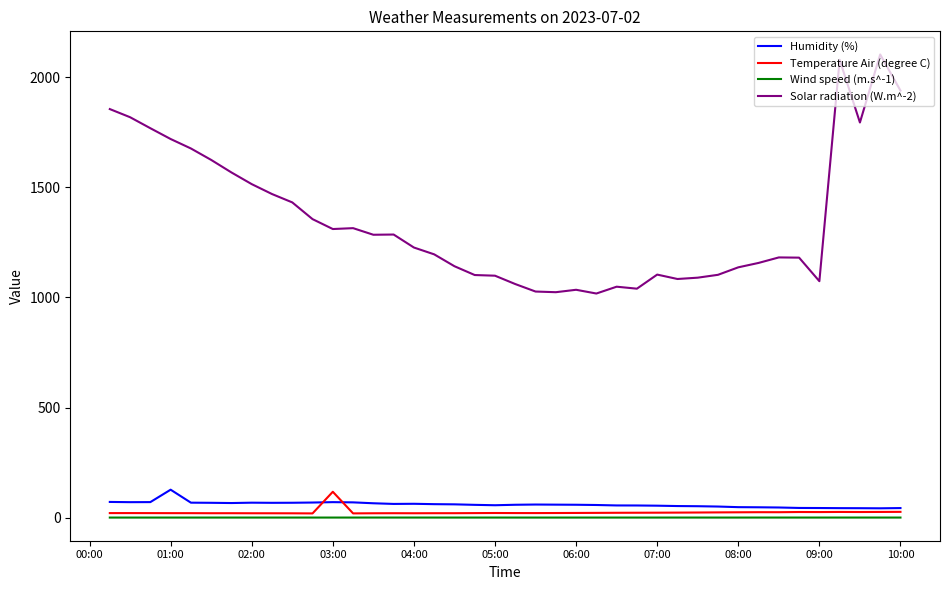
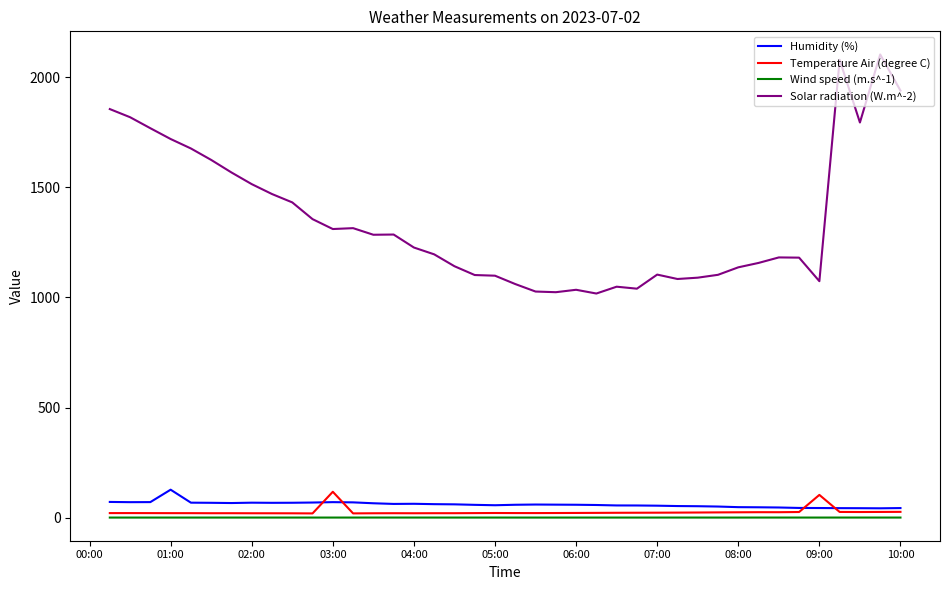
  {
    "Humidity (%)": {
      "01:00": 130,
      "02:00": 70,
      "03:00": 70,
      "04:00": 60,
      "05:00": 60,
      "06:00": 60,
      "07:00": 50,
      "08:00": 50,
      "09:00": 40,
      "10:00": 40
    },
    "Temperature Air (degree C)": {
      "01:00": 20,
      "02:00": 20,
      "03:00": 120,
      "04:00": 20,
      "05:00": 20,
      "06:00": 20,
      "07:00": 20,
      "08:00": 20,
-     "09:00": 30,
+     "09:00": 100,
      "10:00": 30
    },
    "Wind speed (m.s^-1)": {
      "01:00": 0,
      "02:00": 0,
      "03:00": 0,
      "04:00": 0,
      "05:00": 0,
      "06:00": 0,
      "07:00": 0,
      "08:00": 0,
      "09:00": 0,
      "10:00": 0
    },
    "Solar radiation (W.m^-2)": {
      "01:00": 1720,
      "02:00": 1520,
      "03:00": 1310,
      "04:00": 1230,
      "05:00": 1100,
      "06:00": 1040,
      "07:00": 1100,
      "08:00": 1140,
      "09:00": 1070
    }
  }
